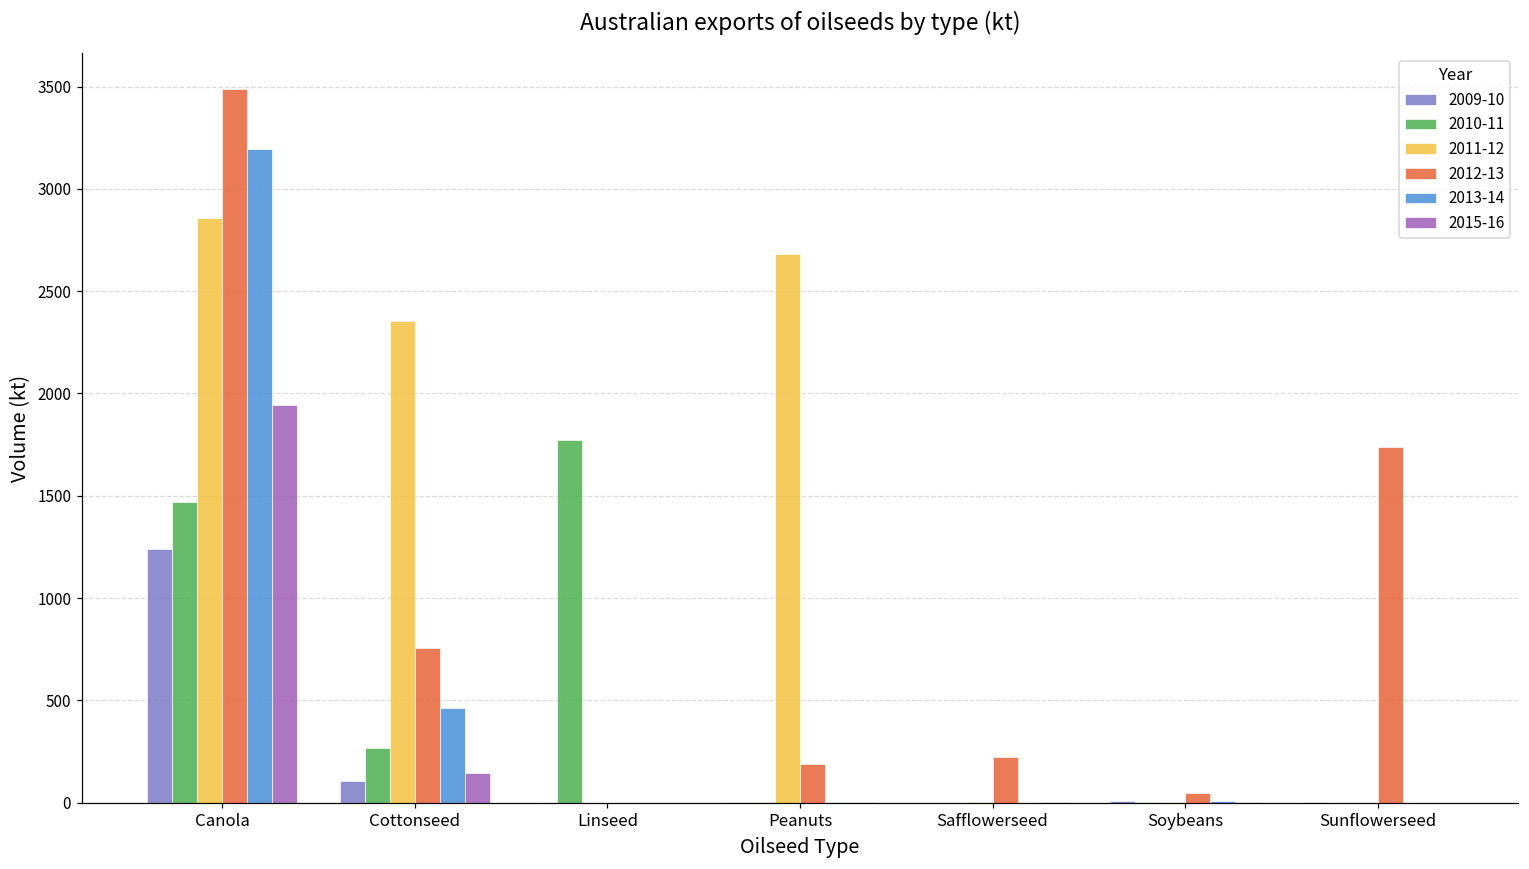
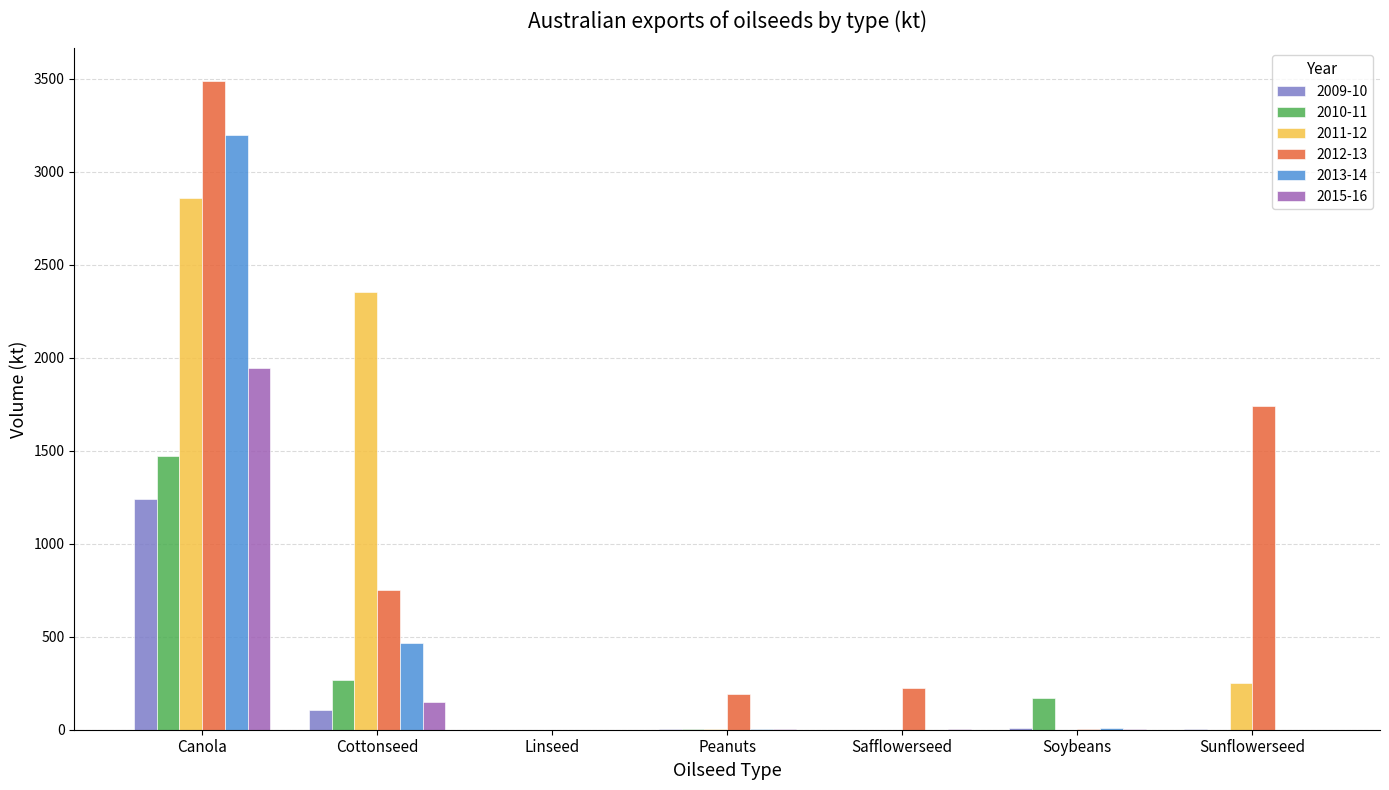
  {
    "2010-11": {
      "Canola": 1470,
      "Cottonseed": 270,
-     "Linseed": 1770,
-     "Soybeans": 0
+     "Linseed": 0,
+     "Soybeans": 170
    },
    "2011-12": {
      "Canola": 2860,
      "Cottonseed": 2360,
-     "Peanuts": 2680,
-     "Sunflowerseed": 0
+     "Peanuts": 0,
+     "Sunflowerseed": 250
    },
    "2012-13": {
      "Canola": 3490,
      "Cottonseed": 750,
      "Peanuts": 190,
      "Safflowerseed": 220,
-     "Soybeans": 50,
+     "Soybeans": 0,
      "Sunflowerseed": 1740
    }
  }
